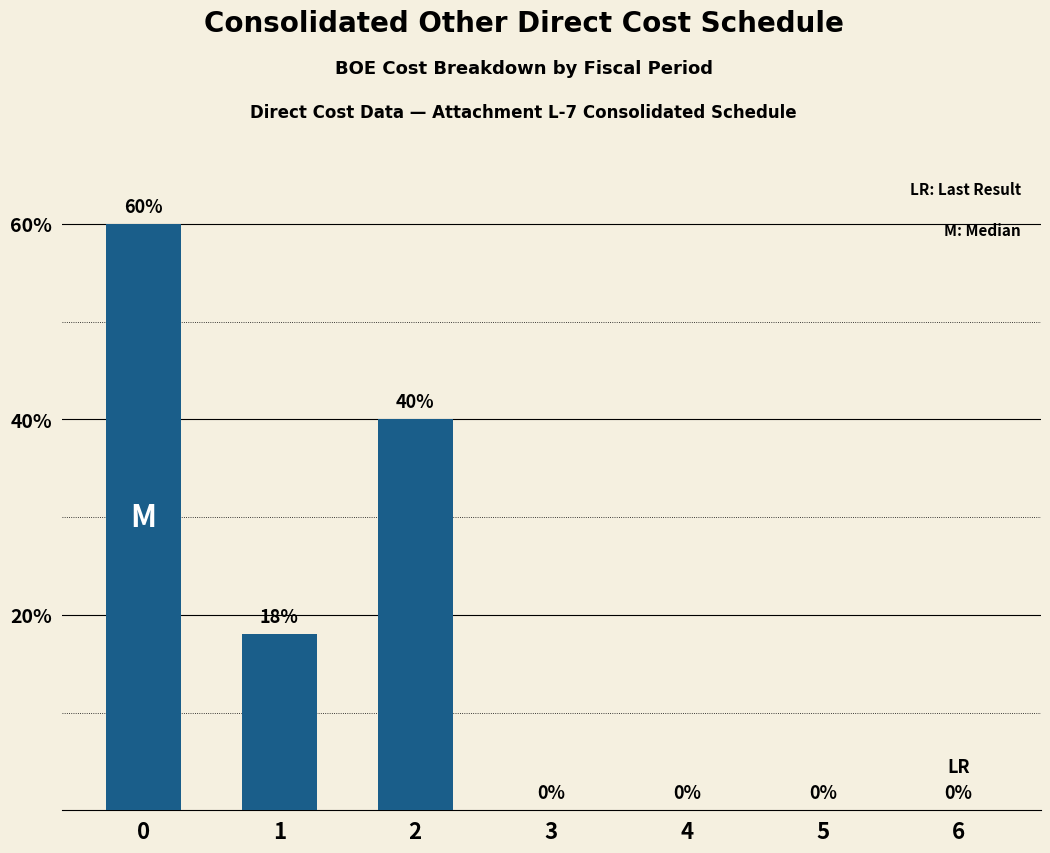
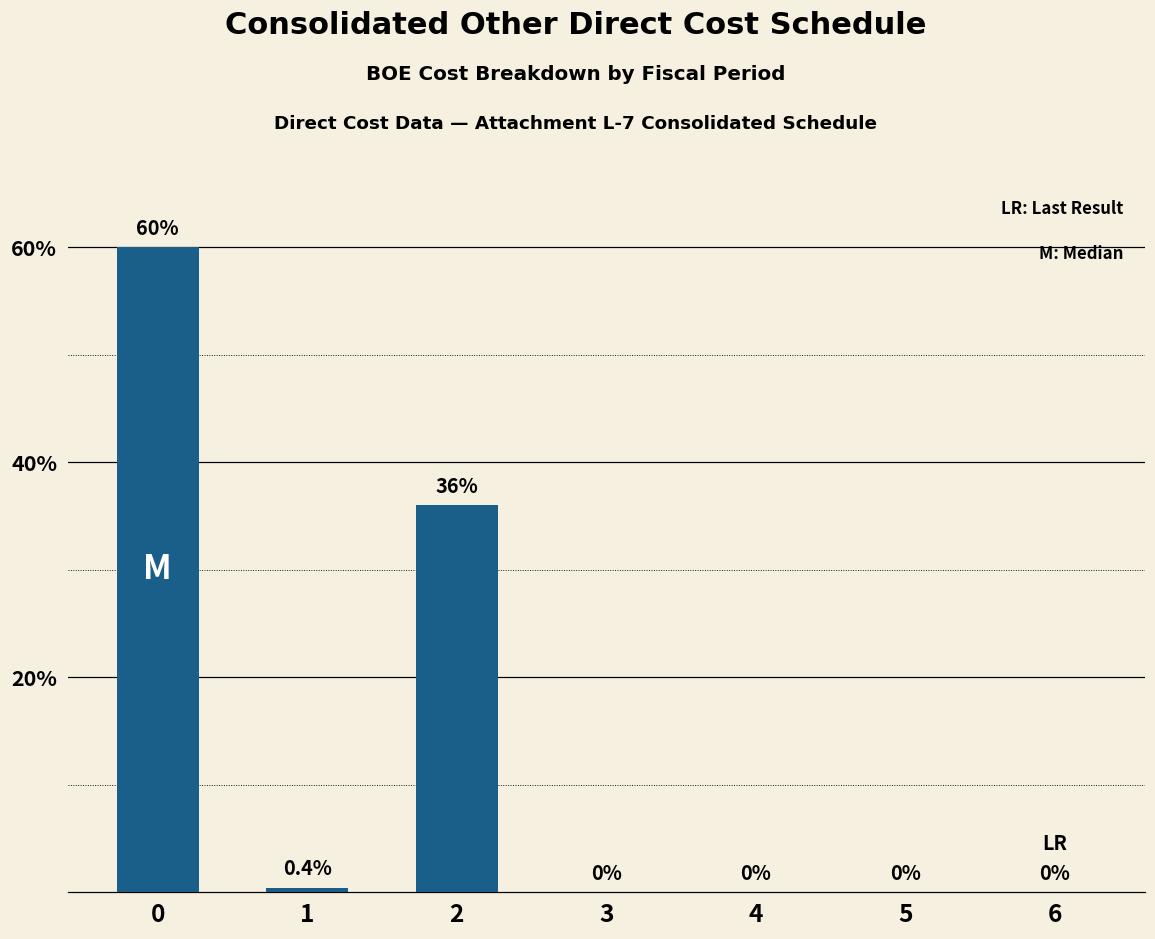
  {
    "0": "60%",
-   "1": "18%",
-   "2": "40%",
+   "1": "0.4%",
+   "2": "36%",
    "3": "0%",
    "4": "0%",
    "5": "0%",
    "6": "0%"
  }
